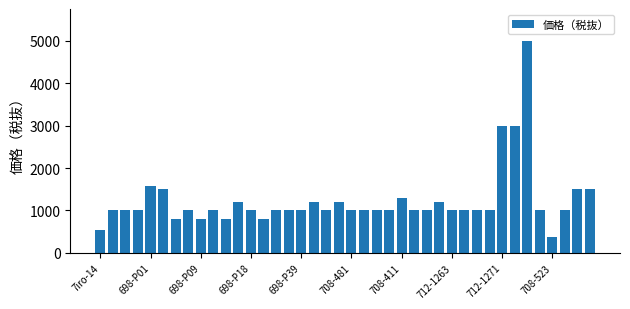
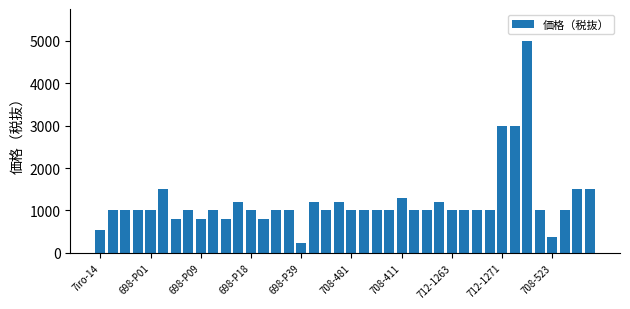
  {
    "7iro-14": 500,
-   "698-P01": 1600,
+   "698-P01": 1000,
    "698-P09": 800,
    "698-P18": 1000,
-   "698-P39": 1000,
+   "698-P39": 200,
    "708-481": 1000,
    "708-411": 1300,
    "712-1263": 1000,
    "712-1271": 3000,
    "708-523": 400
  }
